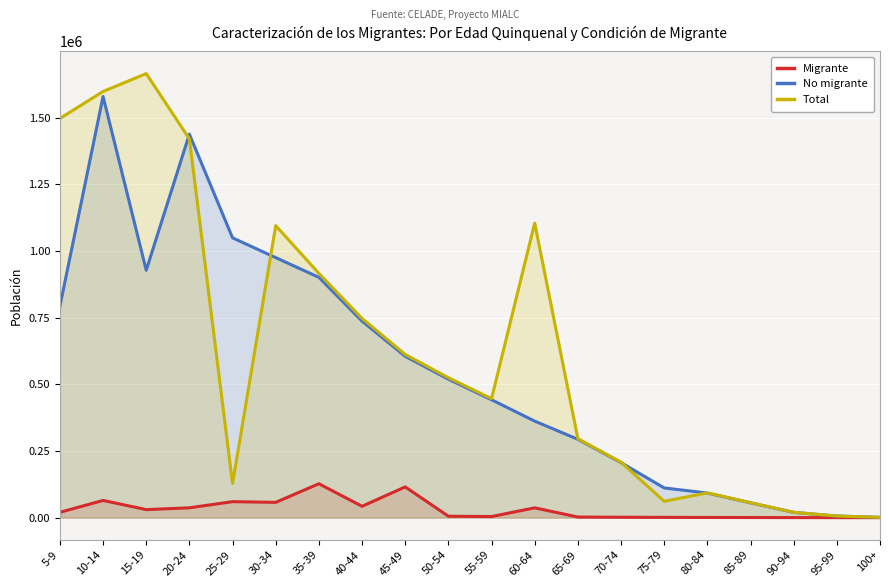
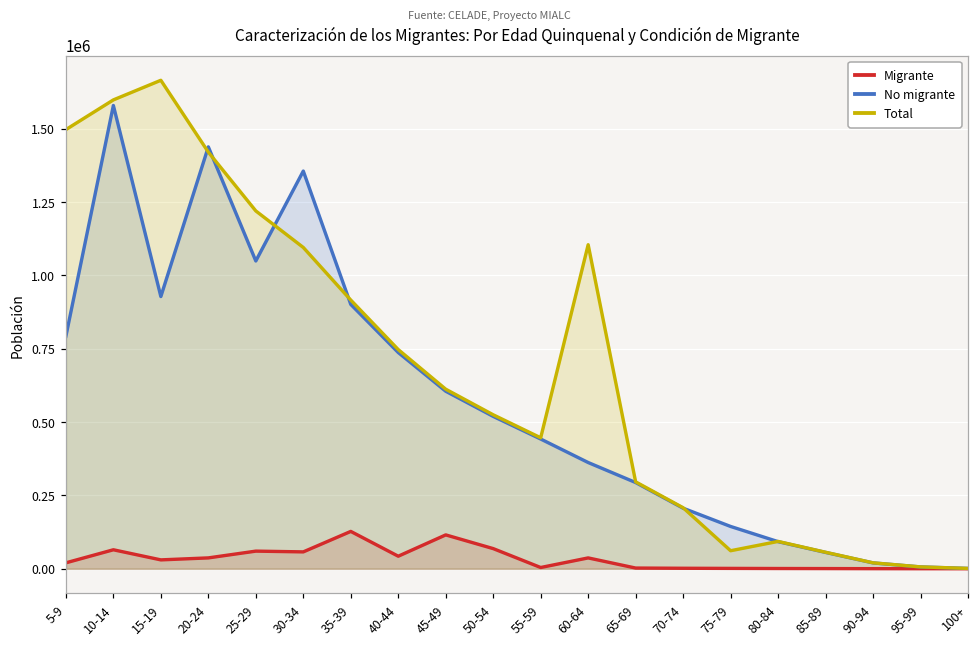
  {
    "Migrante": {
      "5-9": 20000,
      "10-14": 60000,
      "15-19": 30000,
      "20-24": 40000,
      "25-29": 60000,
      "30-34": 60000,
      "35-39": 130000,
      "40-44": 40000,
      "45-49": 120000,
-     "50-54": 10000,
+     "50-54": 70000,
      "55-59": 0,
      "60-64": 40000,
      "65-69": 0,
      "70-74": 0,
      "75-79": 0,
      "80-84": 0,
      "85-89": 0,
      "90-94": 0
    },
    "No migrante": {
      "5-9": 790000,
      "10-14": 1580000,
      "15-19": 930000,
      "20-24": 1440000,
      "25-29": 1050000,
-     "30-34": 980000,
+     "30-34": 1360000,
      "35-39": 900000,
      "40-44": 740000,
      "60-64": 360000,
-     "75-79": 110000
+     "75-79": 140000
    },
    "Total": {
      "5-9": 1500000,
      "10-14": 1600000,
      "15-19": 1670000,
      "20-24": 1420000,
-     "25-29": 130000,
+     "25-29": 1220000,
      "30-34": 1100000,
      "35-39": 920000,
      "40-44": 750000,
      "60-64": 1100000,
      "75-79": 60000
    }
  }
